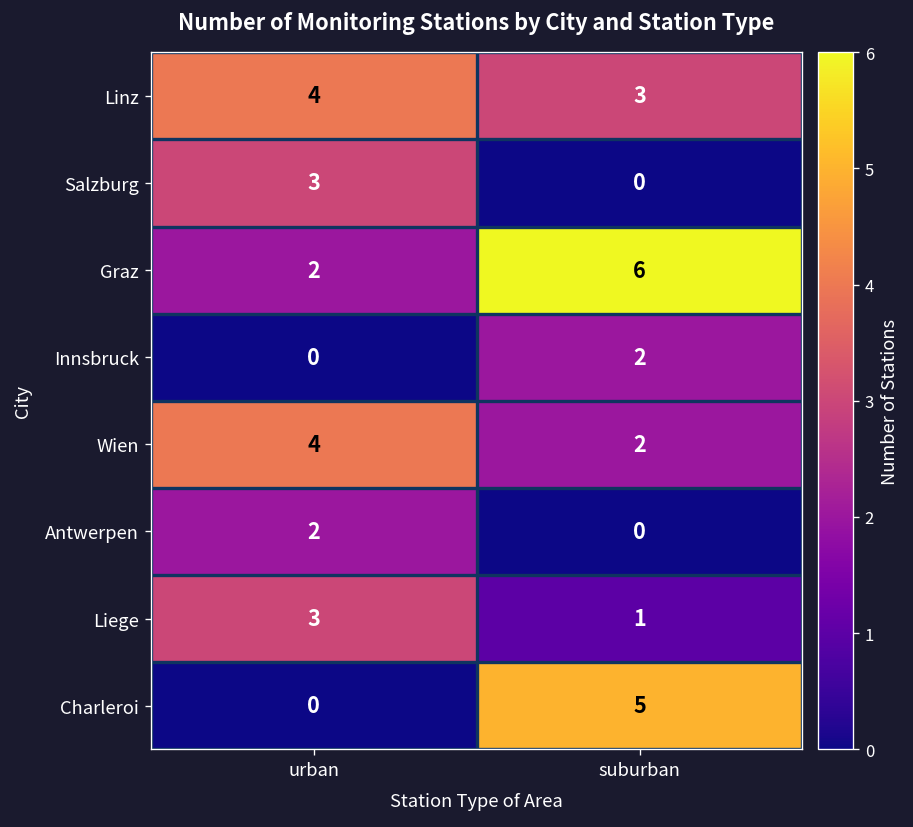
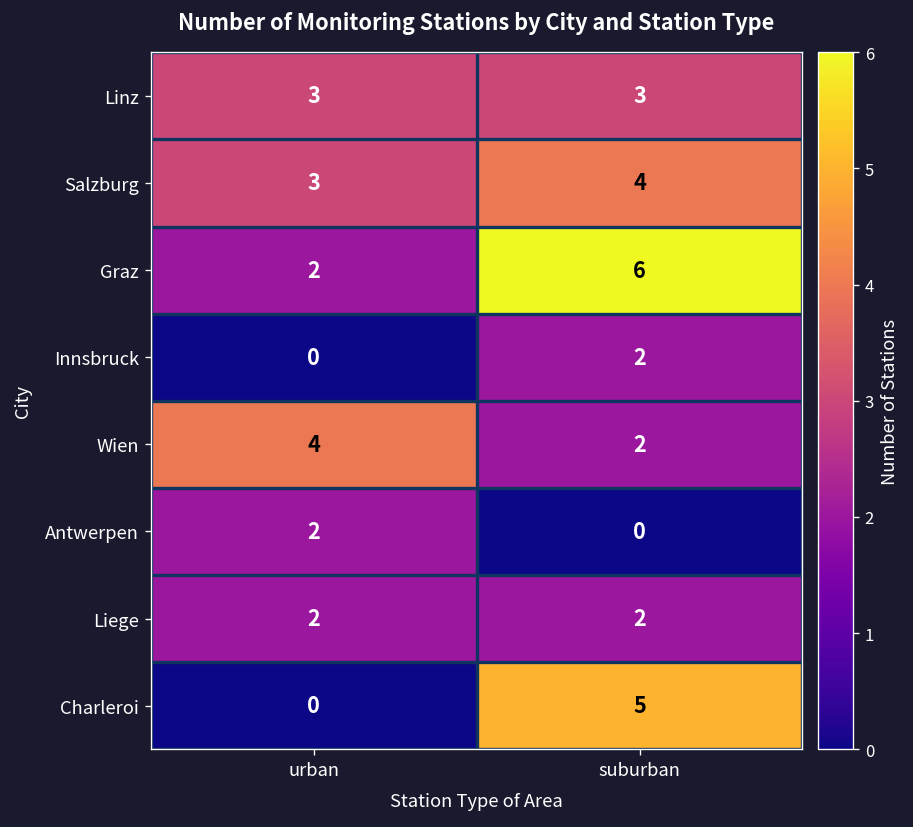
  {
    "Linz": {
-     "urban": 4,
+     "urban": 3,
      "suburban": 3
    },
    "Salzburg": {
      "urban": 3,
-     "suburban": 0
+     "suburban": 4
    },
    "Graz": {
      "urban": 2,
      "suburban": 6
    },
    "Innsbruck": {
      "urban": 0,
      "suburban": 2
    },
    "Wien": {
      "urban": 4,
      "suburban": 2
    },
    "Antwerpen": {
      "urban": 2,
      "suburban": 0
    },
    "Liege": {
-     "urban": 3,
-     "suburban": 1
+     "urban": 2,
+     "suburban": 2
    },
    "Charleroi": {
      "urban": 0,
      "suburban": 5
    }
  }
